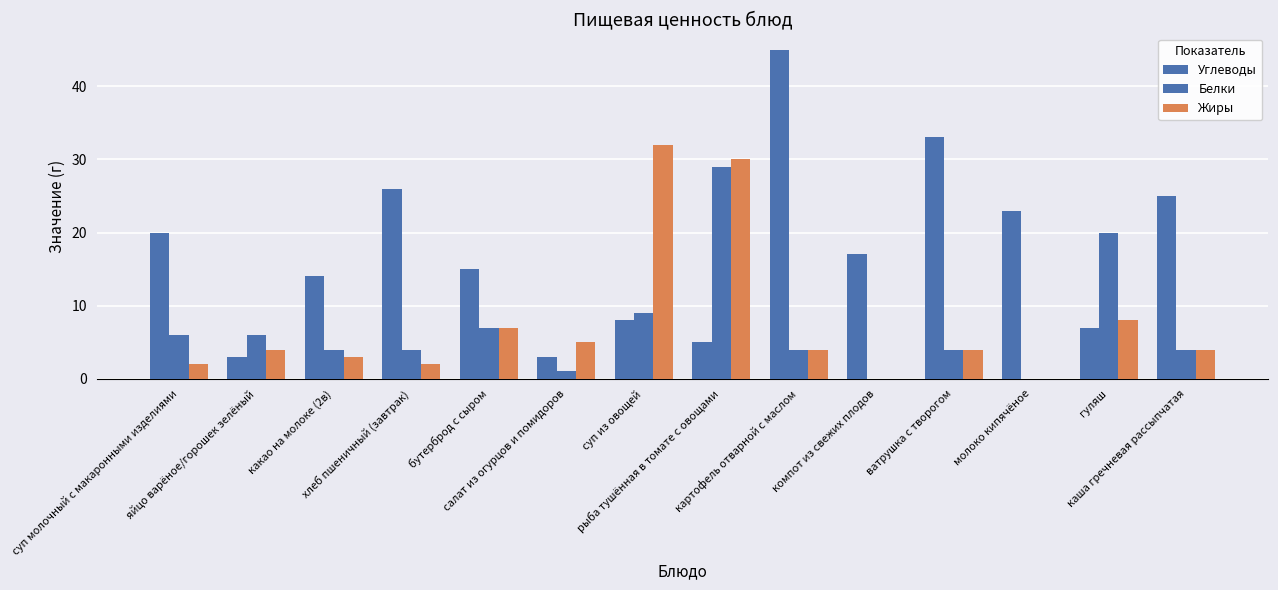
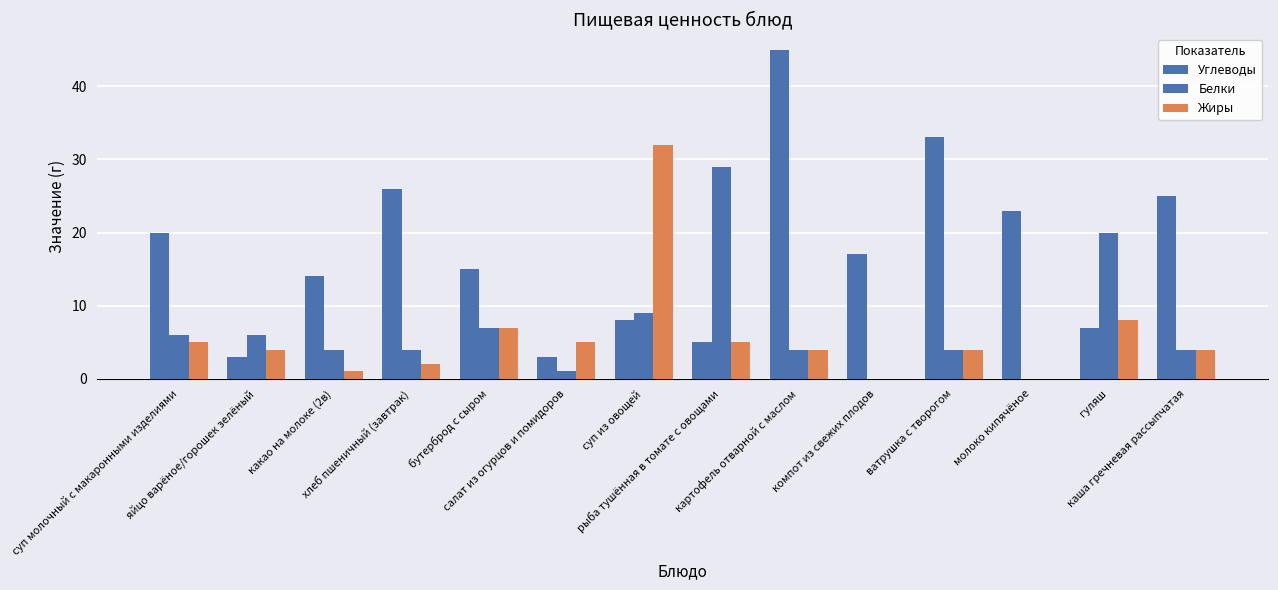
  {
    "Жиры": {
-     "суп молочный с макаронными изделиями": 2,
+     "суп молочный с макаронными изделиями": 5,
      "яйцо варёное/горошек зелёный": 4,
-     "какао на молоке (2в)": 3,
+     "какао на молоке (2в)": 1,
      "хлеб пшеничный (завтрак)": 2,
      "бутерброд с сыром": 7,
      "салат из огурцов и помидоров": 5,
      "суп из овощей": 32,
-     "рыба тушённая в томате с овощами": 30,
+     "рыба тушённая в томате с овощами": 5,
      "картофель отварной с маслом": 4,
      "компот из свежих плодов": 0,
      "ватрушка с творогом": 4,
      "молоко кипячёное": 0,
      "гуляш": 8,
      "каша гречневая рассыпчатая": 4
    }
  }
